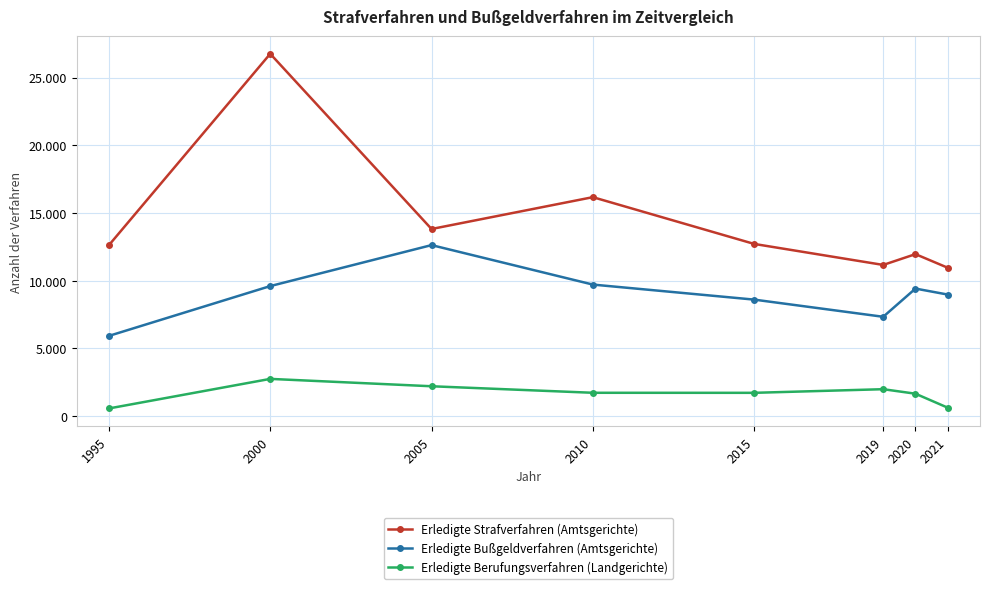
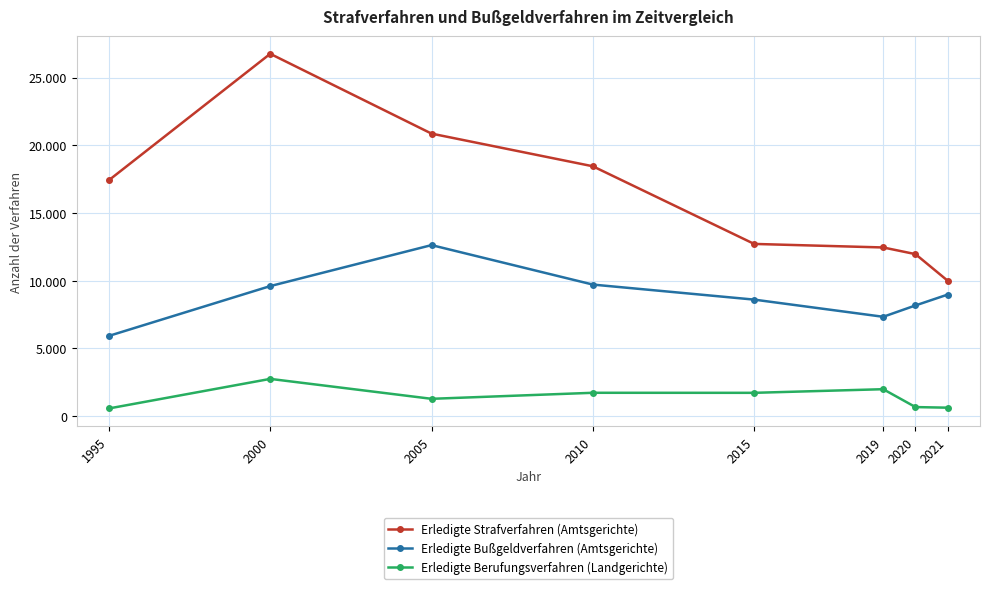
  {
    "Erledigte Strafverfahren (Amtsgerichte)": {
-     "1995": 12.6,
+     "1995": 17.4,
      "2000": 26.8,
-     "2005": 13.8,
-     "2010": 16.2,
+     "2005": 20.9,
+     "2010": 18.4,
      "2015": 12.7,
-     "2019": 11.2,
+     "2019": 12.5,
      "2020": 12.0,
-     "2021": 11.0
+     "2021": 10.0
    },
    "Erledigte Bußgeldverfahren (Amtsgerichte)": {
      "1995": 5.9,
      "2000": 9.6,
      "2005": 12.6,
      "2010": 9.7,
      "2015": 8.6,
      "2019": 7.3,
-     "2020": 9.4,
+     "2020": 8.2,
      "2021": 9.0
    },
    "Erledigte Berufungsverfahren (Landgerichte)": {
      "1995": 0.6,
      "2000": 2.8,
-     "2005": 2.2,
+     "2005": 1.3,
      "2010": 1.7,
      "2015": 1.7,
      "2019": 2.0,
-     "2020": 1.7,
+     "2020": 0.7,
      "2021": 0.6
    }
  }
